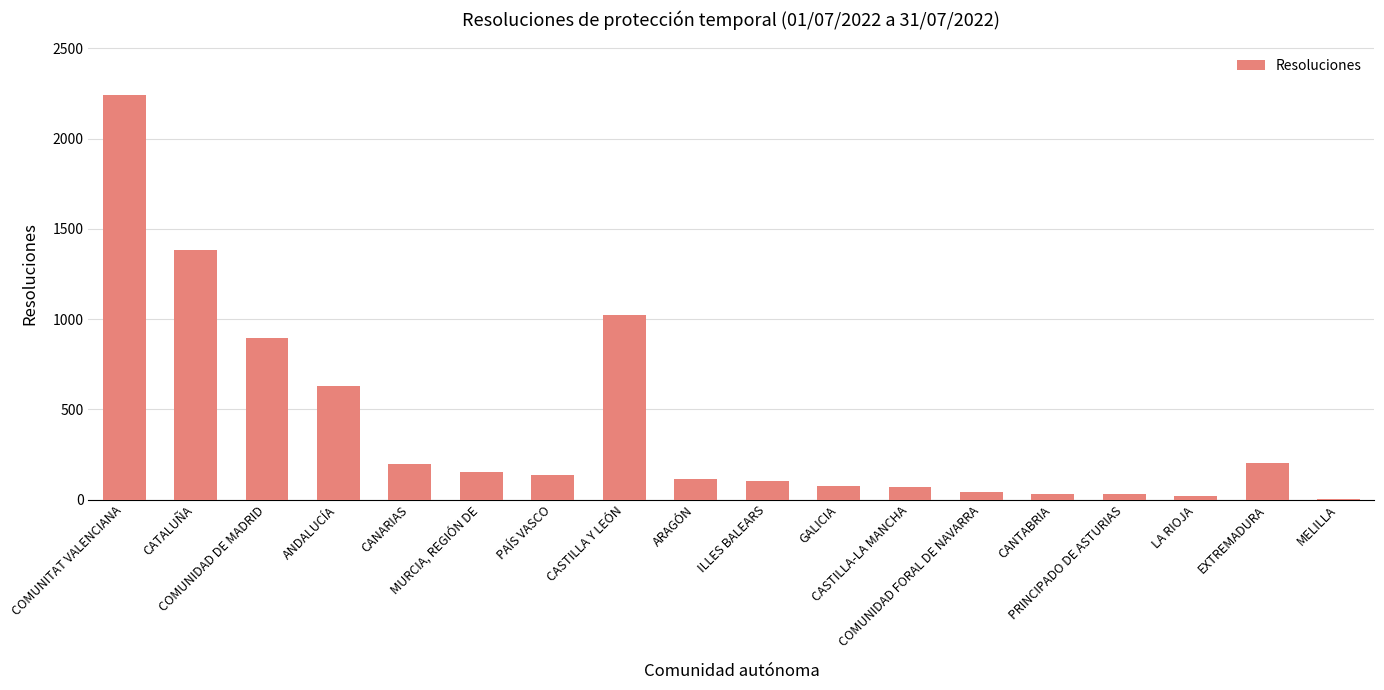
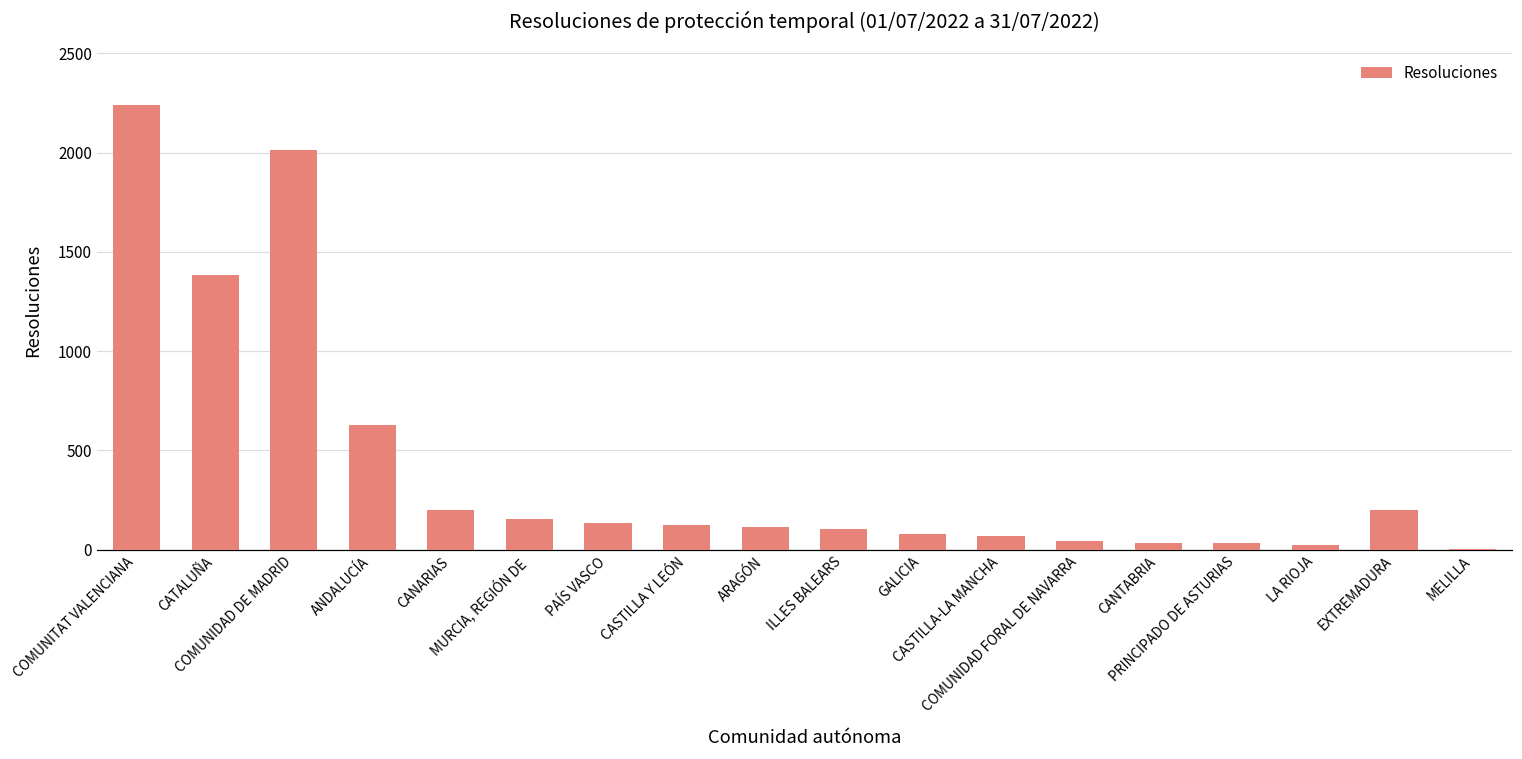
  {
    "COMUNITAT VALENCIANA": 2240,
    "CATALUÑA": 1380,
-   "COMUNIDAD DE MADRID": 890,
+   "COMUNIDAD DE MADRID": 2010,
    "ANDALUCÍA": 630,
    "CANARIAS": 200,
    "MURCIA, REGIÓN DE": 150,
    "PAÍS VASCO": 140,
-   "CASTILLA Y LEÓN": 1030,
+   "CASTILLA Y LEÓN": 130,
    "ARAGÓN": 110,
    "ILLES BALEARS": 100,
    "GALICIA": 80,
    "CASTILLA-LA MANCHA": 70,
    "COMUNIDAD FORAL DE NAVARRA": 40,
    "CANTABRIA": 30,
    "PRINCIPADO DE ASTURIAS": 30,
    "LA RIOJA": 20,
    "EXTREMADURA": 200
  }
